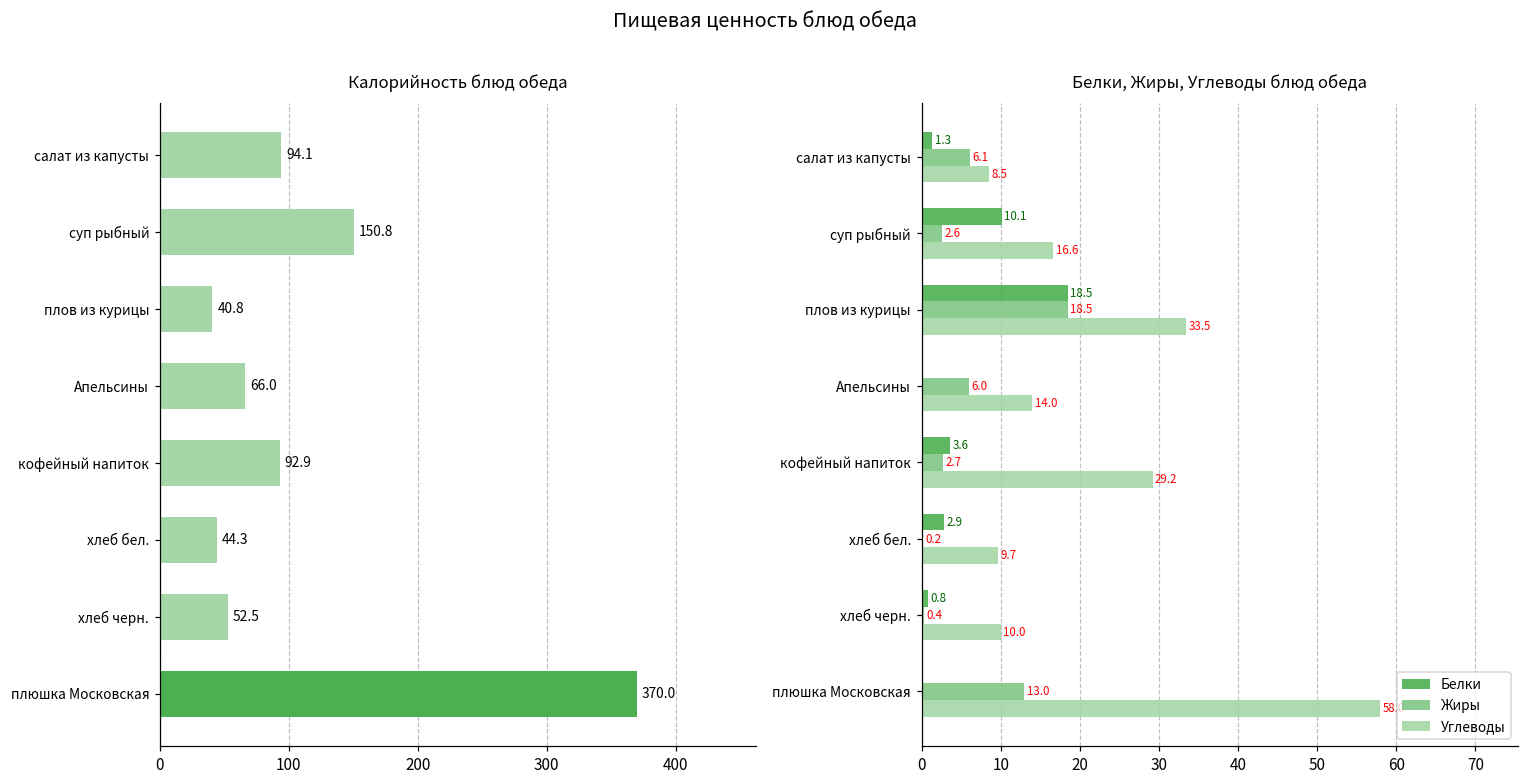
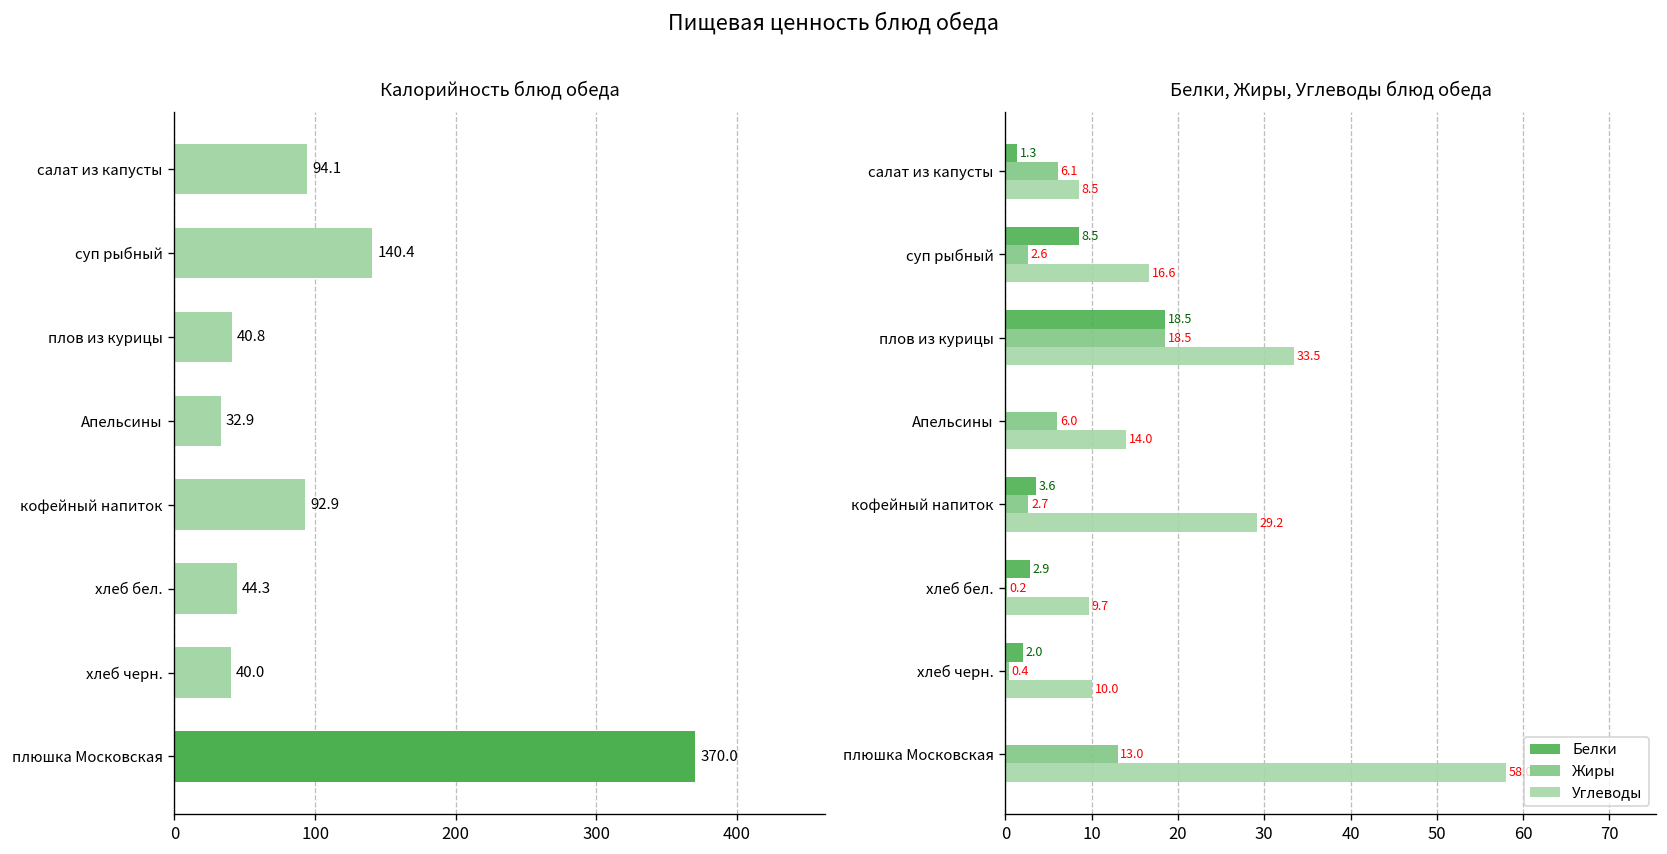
  {
    "Калорийность блюд обеда": {
      "салат из капусты": 94.1,
-     "суп рыбный": 150.8,
+     "суп рыбный": 140.4,
      "плов из курицы": 40.8,
-     "Апельсины": 66.0,
+     "Апельсины": 32.9,
      "кофейный напиток": 92.9,
      "хлеб бел.": 44.3,
-     "хлеб черн.": 52.5,
+     "хлеб черн.": 40.0,
      "плюшка Московская": 370.0
    },
    "Белки, Жиры, Углеводы блюд обеда": {
      "Белки": {
        "салат из капусты": 1.3,
-       "суп рыбный": 10.1,
+       "суп рыбный": 8.5,
        "плов из курицы": 18.5,
        "кофейный напиток": 3.6,
        "хлеб бел.": 2.9,
-       "хлеб черн.": 0.8
+       "хлеб черн.": 2.0
      }
    }
  }
